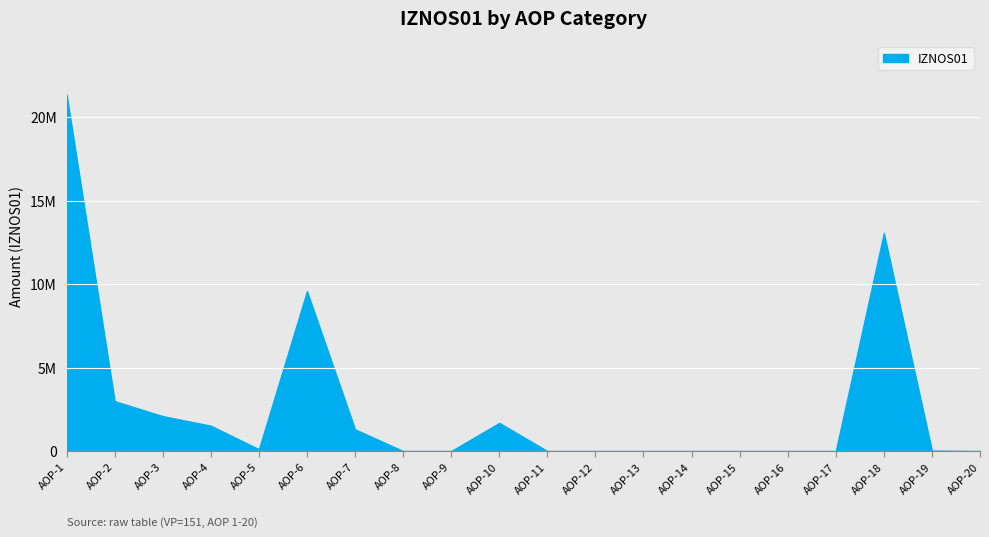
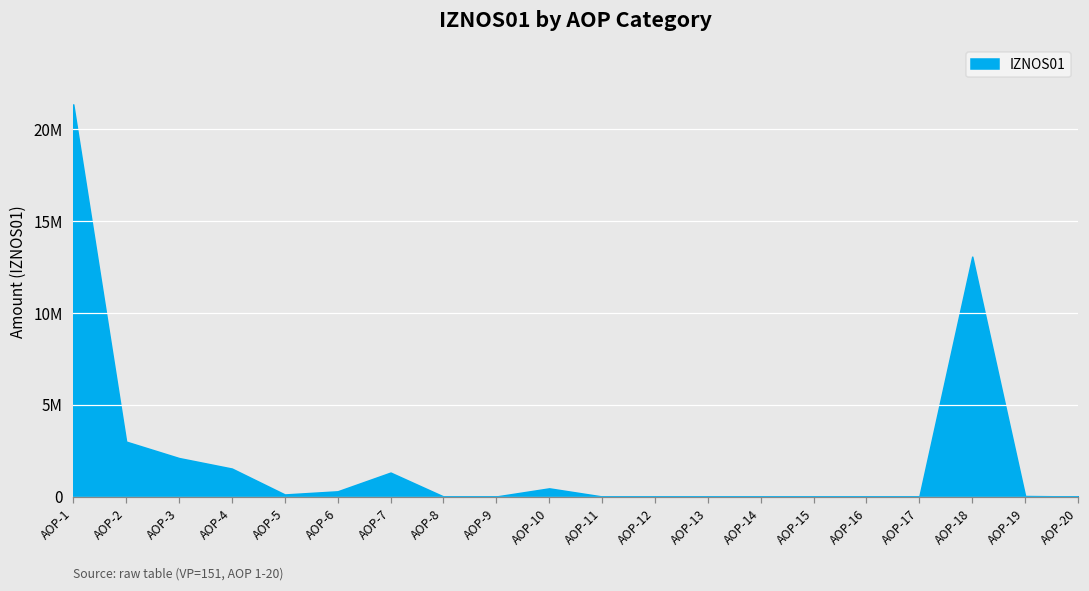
  {
    "AOP-1": 21400000,
    "AOP-2": 3000000,
    "AOP-3": 2100000,
    "AOP-4": 1500000,
    "AOP-5": 100000,
-   "AOP-6": 9600000,
+   "AOP-6": 300000,
    "AOP-7": 1300000,
    "AOP-8": 0,
    "AOP-9": 0,
-   "AOP-10": 1700000,
+   "AOP-10": 400000,
    "AOP-11": 0,
    "AOP-12": 0,
    "AOP-13": 0,
    "AOP-14": 0,
    "AOP-15": 0,
    "AOP-16": 0,
    "AOP-17": 0,
    "AOP-18": 13100000,
    "AOP-19": 0,
    "AOP-20": 0
  }
